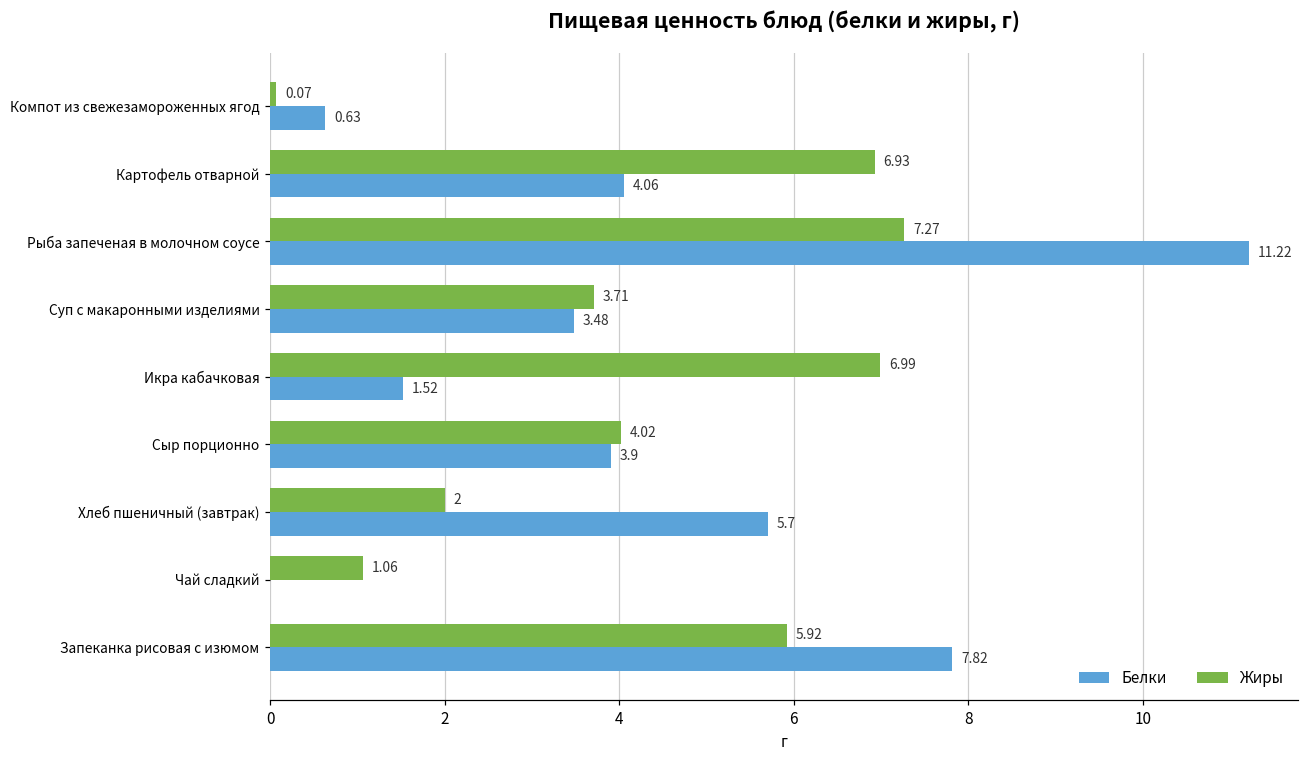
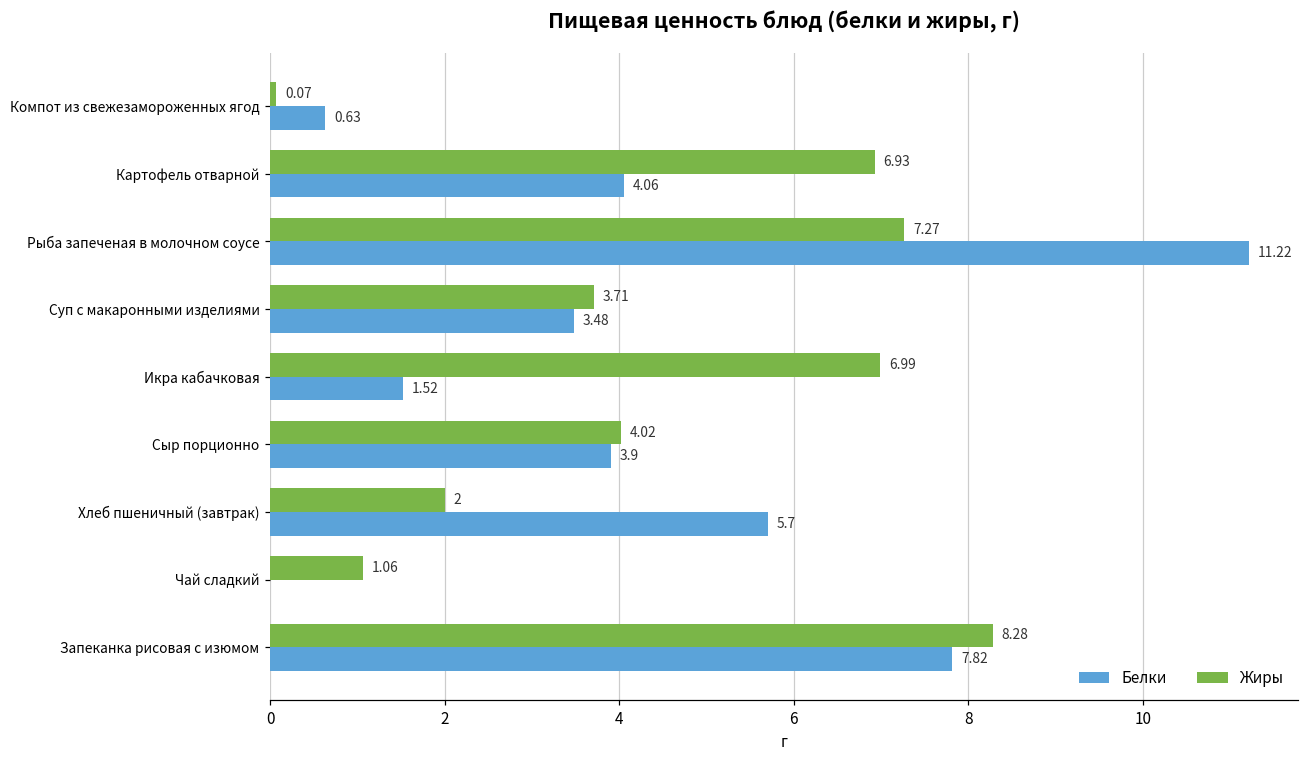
  {
    "Белки": {
      "Компот из свежезамороженных ягод": 0.63,
      "Картофель отварной": 4.06,
      "Рыба запеченая в молочном соусе": 11.22,
      "Суп с макаронными изделиями": 3.48,
      "Икра кабачковая": 1.52,
      "Сыр порционно": 3.9,
      "Хлеб пшеничный (завтрак)": 5.7,
      "Запеканка рисовая с изюмом": 7.82
    },
    "Жиры": {
      "Компот из свежезамороженных ягод": 0.07,
      "Картофель отварной": 6.93,
      "Рыба запеченая в молочном соусе": 7.27,
      "Суп с макаронными изделиями": 3.71,
      "Икра кабачковая": 6.99,
      "Сыр порционно": 4.02,
      "Хлеб пшеничный (завтрак)": 2,
      "Чай сладкий": 1.06,
-     "Запеканка рисовая с изюмом": 5.92
+     "Запеканка рисовая с изюмом": 8.28
    }
  }
